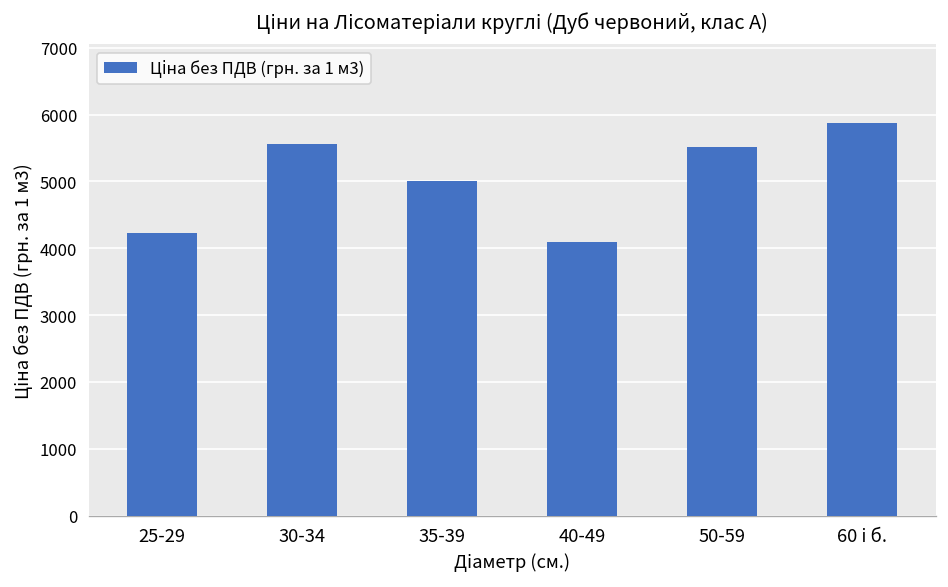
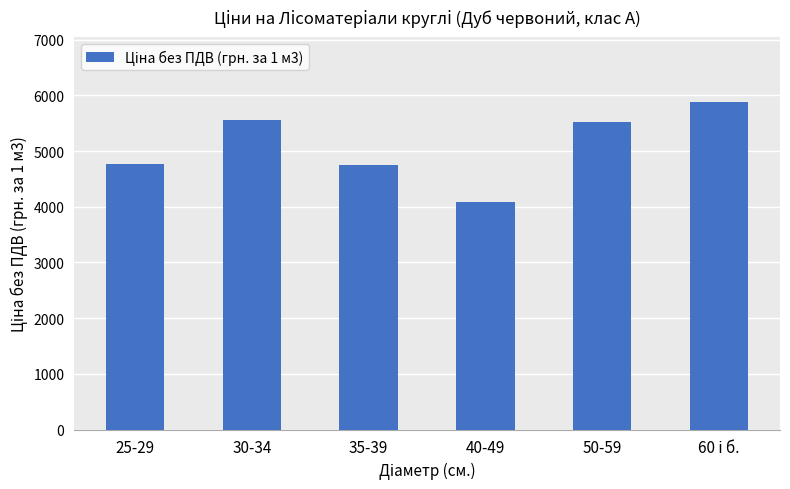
  {
-   "25-29": 4200,
+   "25-29": 4800,
    "30-34": 5600,
-   "35-39": 5000,
+   "35-39": 4700,
    "40-49": 4100,
    "50-59": 5500,
    "60 і б.": 5900
  }
